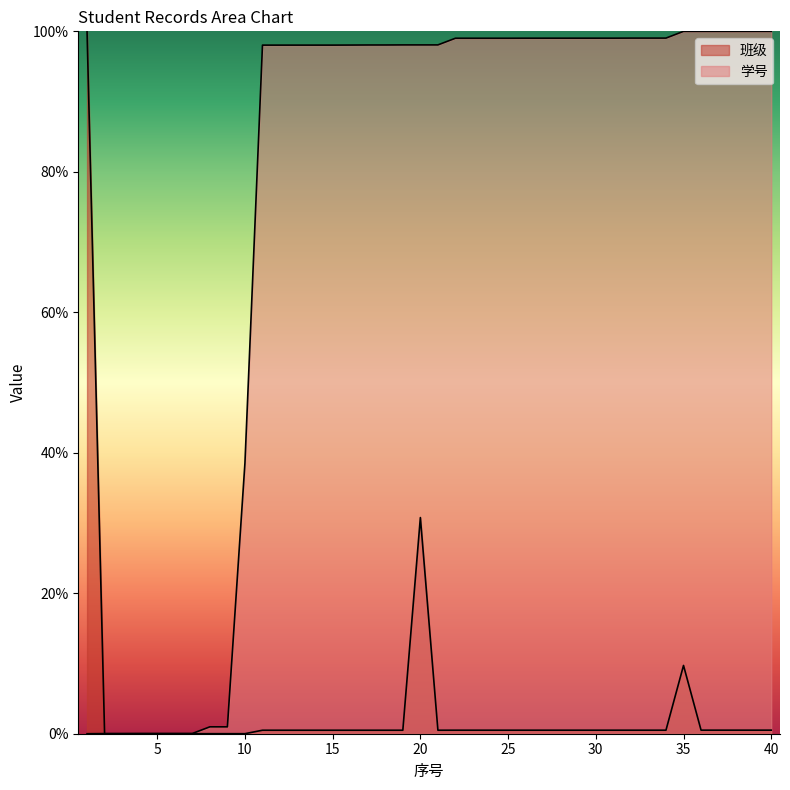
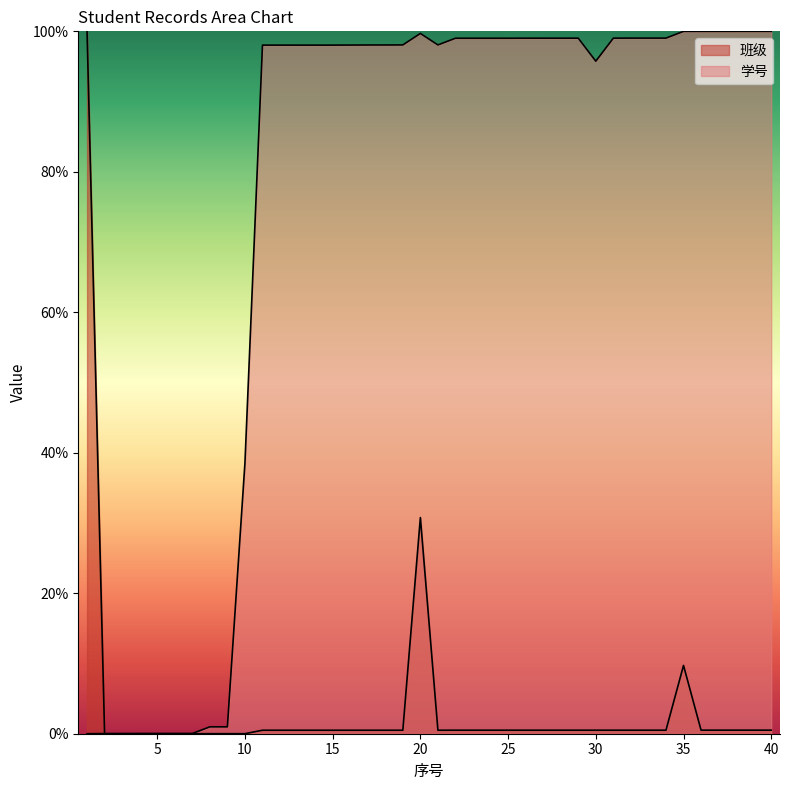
  {
    "班级": {
      "10": "0%",
      "15": "0%",
      "20": "31%",
      "25": "1%",
      "30": "1%",
      "35": "10%",
      "40": "1%"
    },
    "学号": {
      "10": "39%",
      "15": "98%",
-     "20": "98%",
+     "20": "100%",
      "25": "99%",
-     "30": "99%",
+     "30": "96%",
      "35": "100%",
      "40": "100%"
    }
  }
